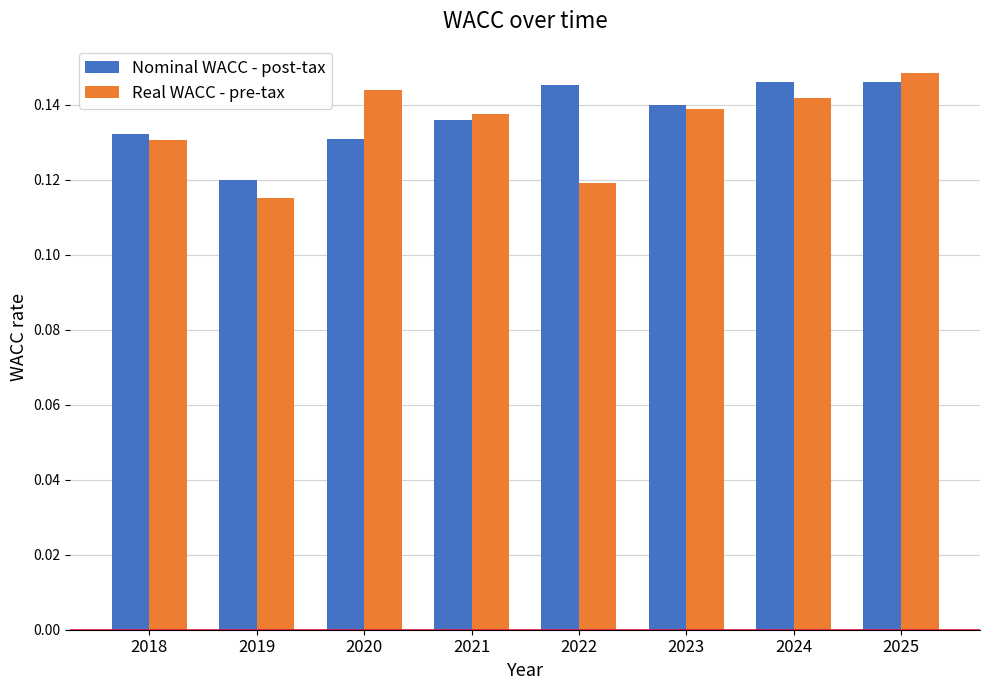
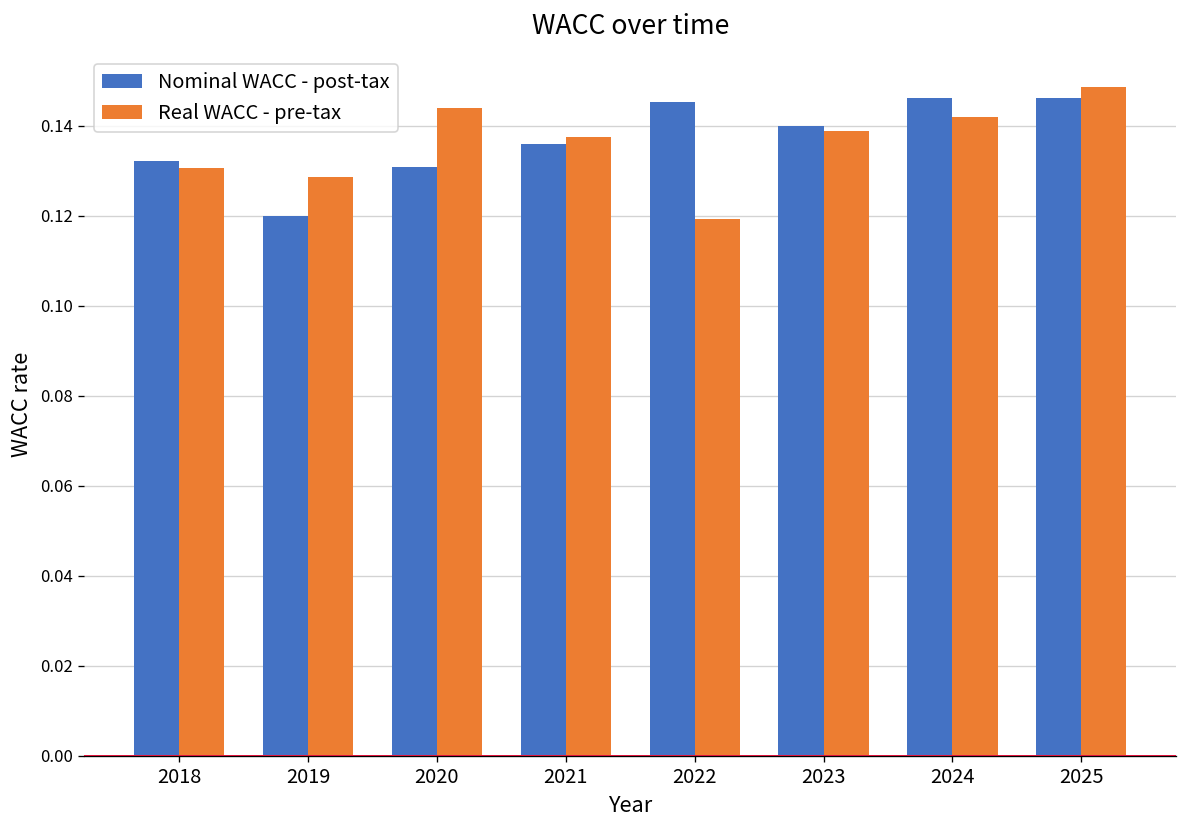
  {
    "Nominal WACC - post-tax": {
      "2018": 0.132,
      "2019": 0.120,
      "2020": 0.131,
      "2021": 0.136,
      "2022": 0.145,
      "2023": 0.140,
      "2024": 0.146,
      "2025": 0.146
    },
    "Real WACC - pre-tax": {
      "2018": 0.131,
-     "2019": 0.115,
+     "2019": 0.129,
      "2020": 0.144,
      "2021": 0.138,
      "2022": 0.119,
      "2023": 0.139,
      "2024": 0.142,
      "2025": 0.149
    }
  }
